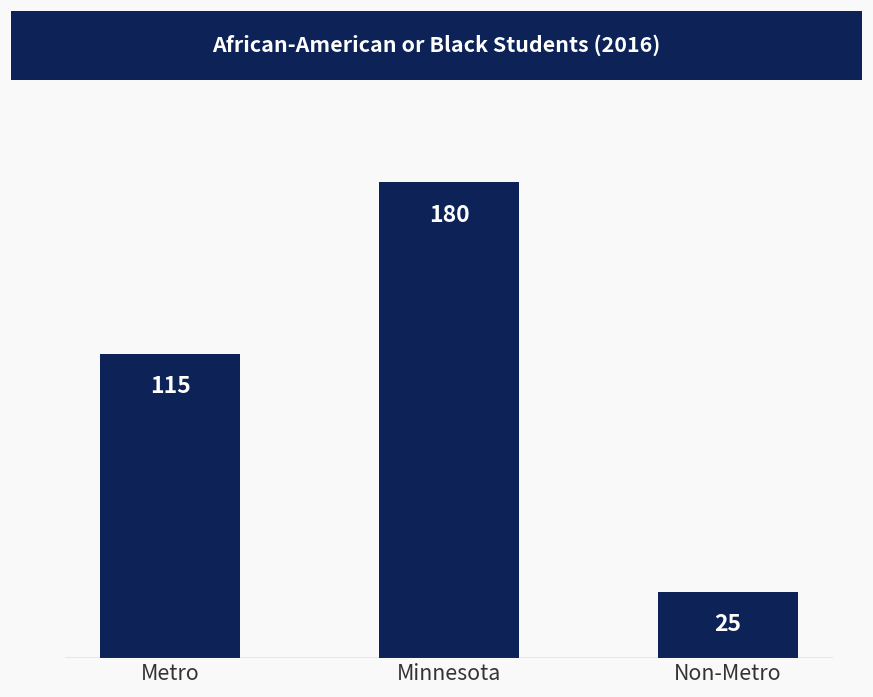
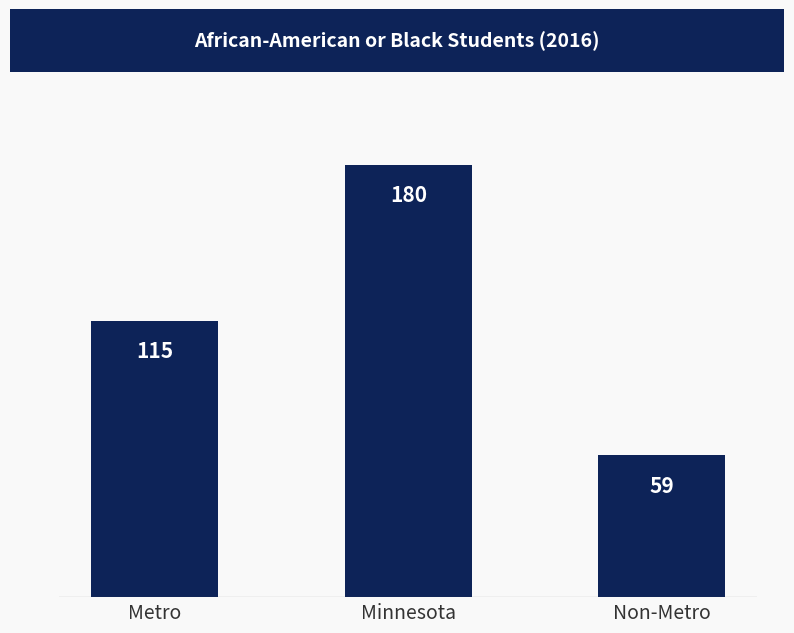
  {
    "Metro": 115,
    "Minnesota": 180,
-   "Non-Metro": 25
+   "Non-Metro": 59
  }
